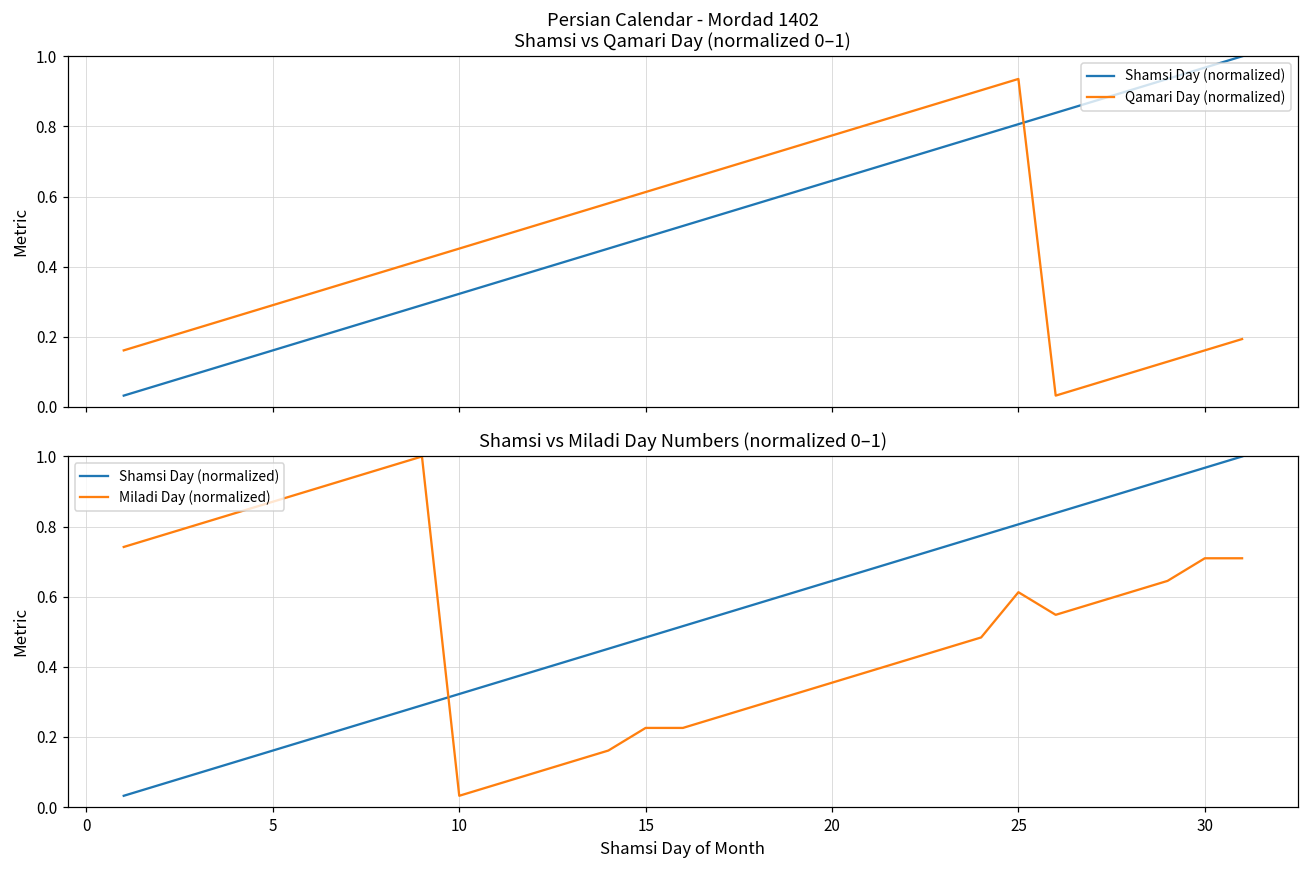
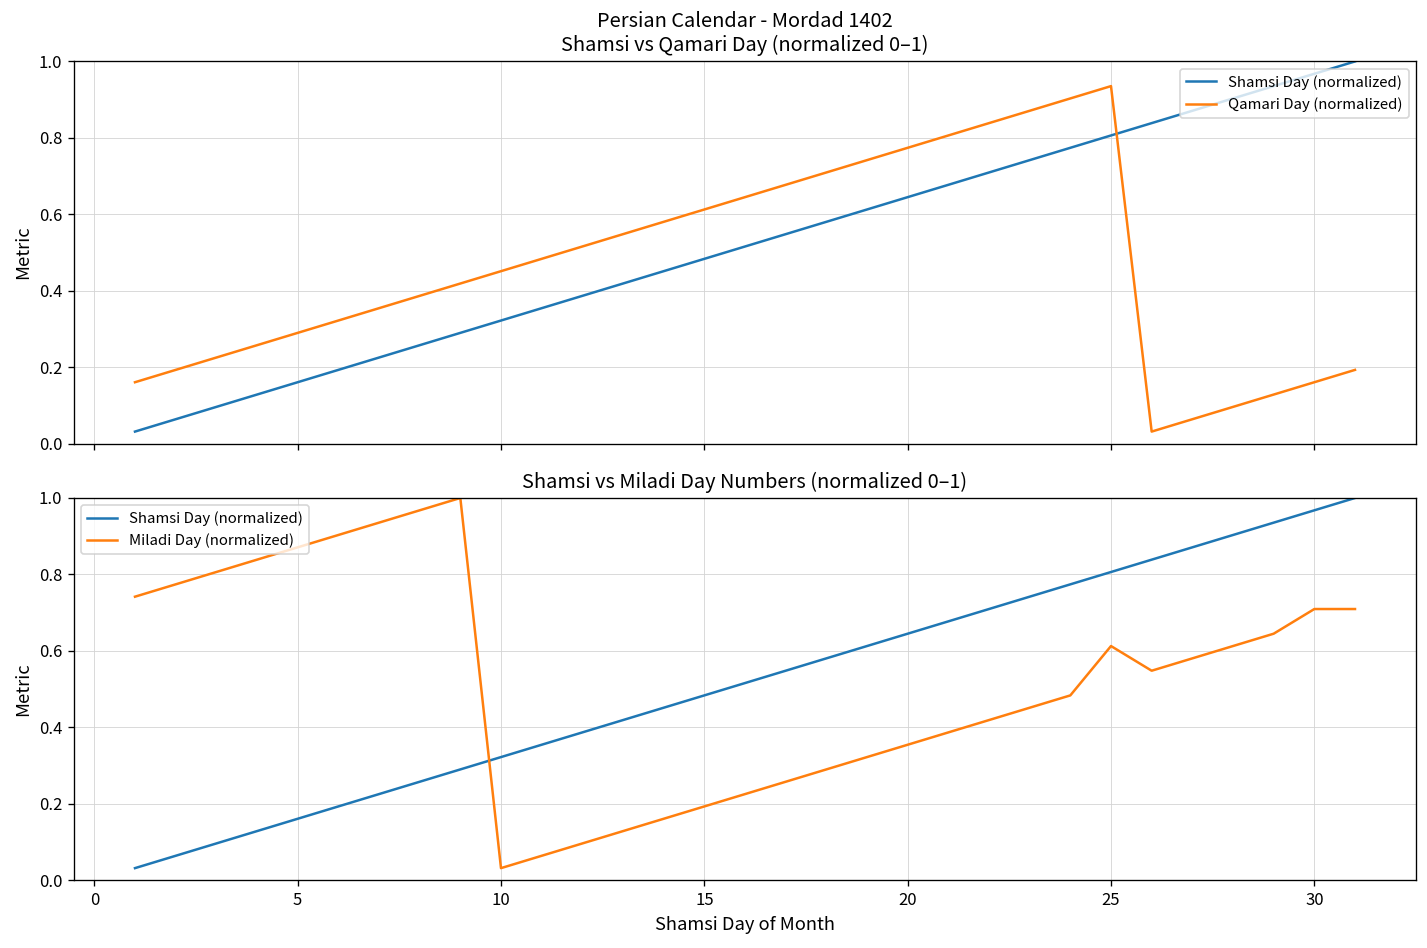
  {
    "Shamsi vs Miladi Day Numbers (normalized 0–1)": {
      "Shamsi Day (normalized)": {
        "5": 0.16,
        "10": 0.32,
        "15": 0.48,
        "20": 0.65,
        "25": 0.81,
        "30": 0.97
      },
      "Miladi Day (normalized)": {
        "10": 0.03,
-       "15": 0.23,
+       "15": 0.19,
        "20": 0.35,
        "25": 0.61,
        "30": 0.71
      }
    }
  }
